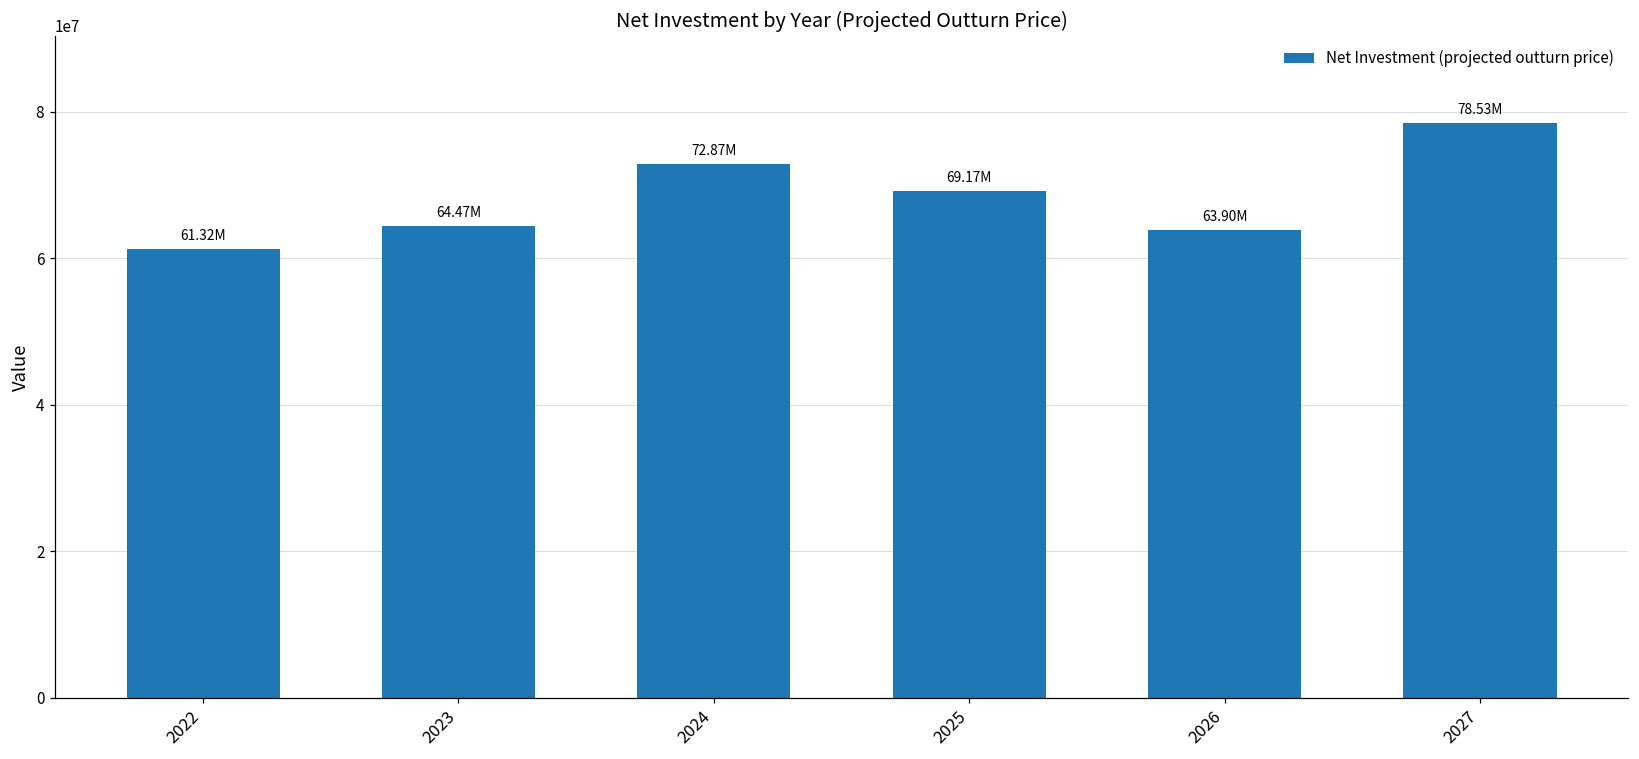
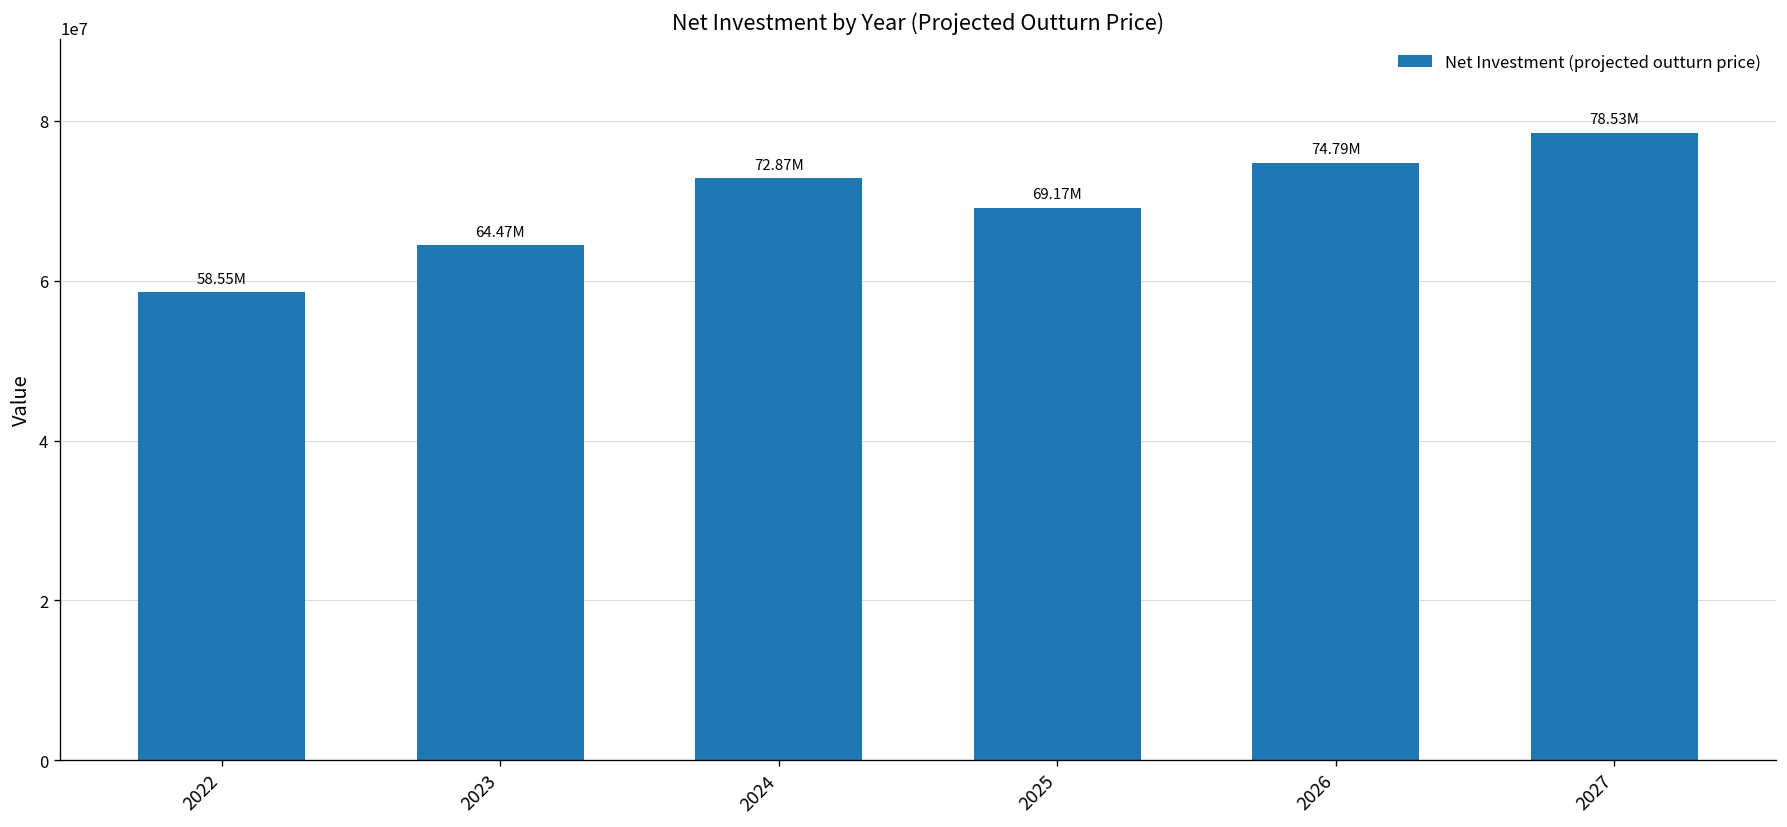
  {
-   "2022": "61.32M",
+   "2022": "58.55M",
    "2023": "64.47M",
    "2024": "72.87M",
    "2025": "69.17M",
-   "2026": "63.90M",
+   "2026": "74.79M",
    "2027": "78.53M"
  }
